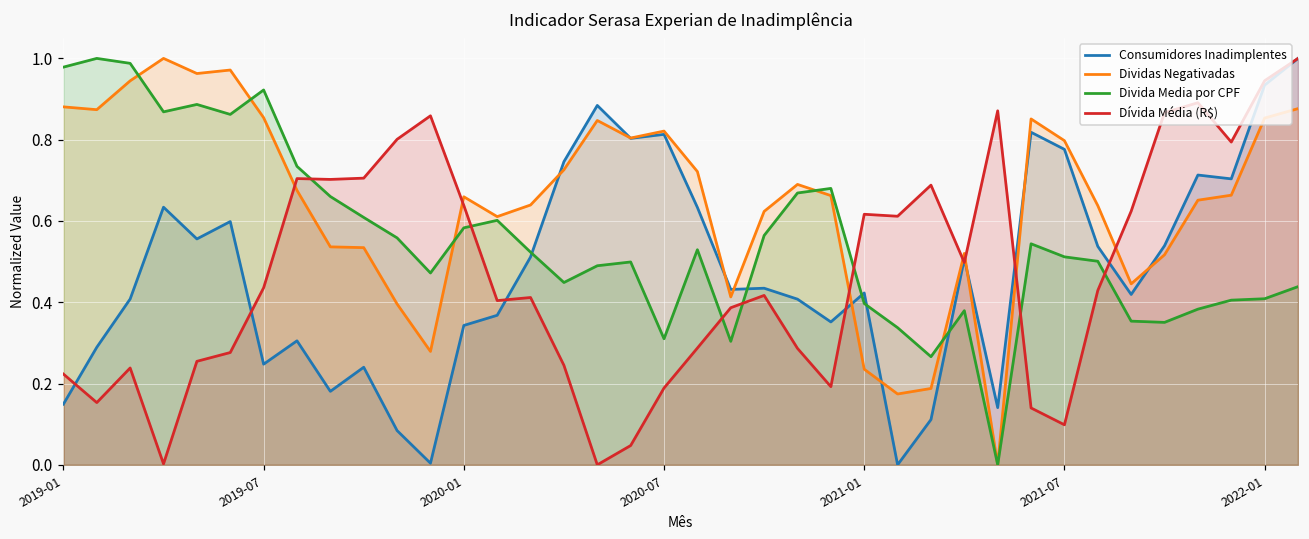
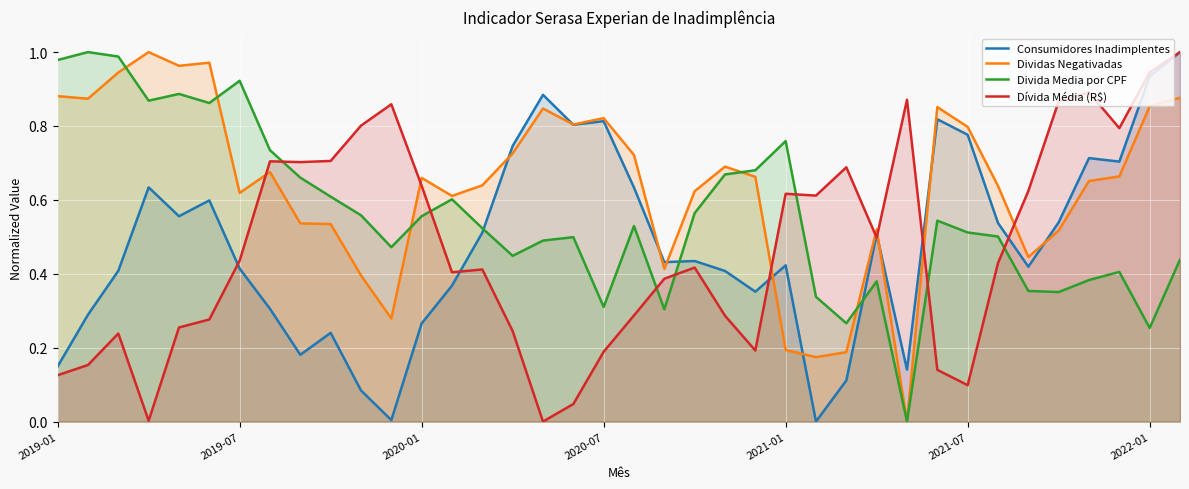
  {
    "Consumidores Inadimplentes": {
      "2019-01": 0.15,
-     "2019-07": 0.25,
-     "2020-01": 0.34,
+     "2019-07": 0.41,
+     "2020-01": 0.27,
      "2020-07": 0.81,
      "2021-01": 0.42,
      "2021-07": 0.78
    },
    "Dividas Negativadas": {
      "2019-01": 0.88,
-     "2019-07": 0.85,
+     "2019-07": 0.62,
      "2020-01": 0.66,
      "2020-07": 0.82,
-     "2021-01": 0.24,
+     "2021-01": 0.19,
      "2021-07": 0.80
    },
    "Divida Media por CPF": {
      "2019-01": 0.98,
      "2019-07": 0.92,
-     "2020-01": 0.58,
+     "2020-01": 0.56,
      "2020-07": 0.31,
-     "2021-01": 0.40,
+     "2021-01": 0.76,
      "2021-07": 0.51,
-     "2022-01": 0.41
+     "2022-01": 0.25
    },
    "Dívida Média (R$)": {
-     "2019-01": 0.22,
+     "2019-01": 0.13,
      "2019-07": 0.44,
      "2020-01": 0.64,
      "2020-07": 0.19,
      "2021-01": 0.62,
      "2021-07": 0.10
    }
  }
